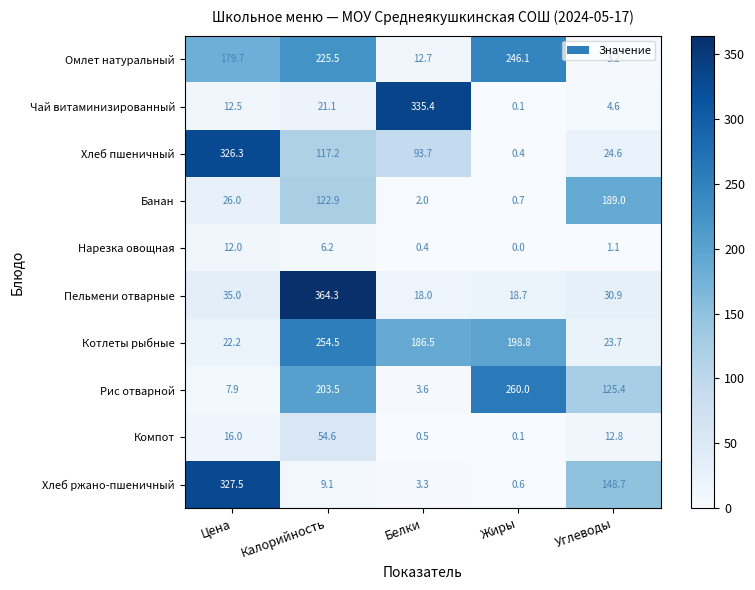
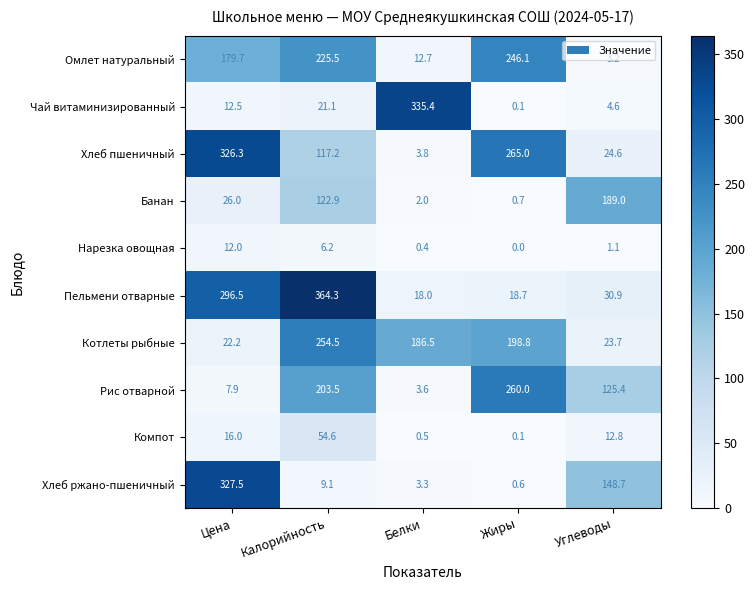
  {
    "Омлет натуральный": {
      "Калорийность": 225.5,
      "Белки": 12.7,
      "Жиры": 246.1
    },
    "Чай витаминизированный": {
      "Цена": 12.5,
      "Калорийность": 21.1,
      "Белки": 335.4,
      "Жиры": 0.1,
      "Углеводы": 4.6
    },
    "Хлеб пшеничный": {
      "Цена": 326.3,
      "Калорийность": 117.2,
-     "Белки": 93.7,
-     "Жиры": 0.4,
+     "Белки": 3.8,
+     "Жиры": 265.0,
      "Углеводы": 24.6
    },
    "Банан": {
      "Цена": 26.0,
      "Калорийность": 122.9,
      "Белки": 2.0,
      "Жиры": 0.7,
      "Углеводы": 189.0
    },
    "Нарезка овощная": {
      "Цена": 12.0,
      "Калорийность": 6.2,
      "Белки": 0.4,
      "Жиры": 0.0,
      "Углеводы": 1.1
    },
    "Пельмени отварные": {
-     "Цена": 35.0,
+     "Цена": 296.5,
      "Калорийность": 364.3,
      "Белки": 18.0,
      "Жиры": 18.7,
      "Углеводы": 30.9
    },
    "Котлеты рыбные": {
      "Цена": 22.2,
      "Калорийность": 254.5,
      "Белки": 186.5,
      "Жиры": 198.8,
      "Углеводы": 23.7
    },
    "Рис отварной": {
      "Цена": 7.9,
      "Калорийность": 203.5,
      "Белки": 3.6,
      "Жиры": 260.0,
      "Углеводы": 125.4
    },
    "Компот": {
      "Цена": 16.0,
      "Калорийность": 54.6,
      "Белки": 0.5,
      "Жиры": 0.1,
      "Углеводы": 12.8
    },
    "Хлеб ржано-пшеничный": {
      "Цена": 327.5,
      "Калорийность": 9.1,
      "Белки": 3.3,
      "Жиры": 0.6,
      "Углеводы": 148.7
    }
  }
